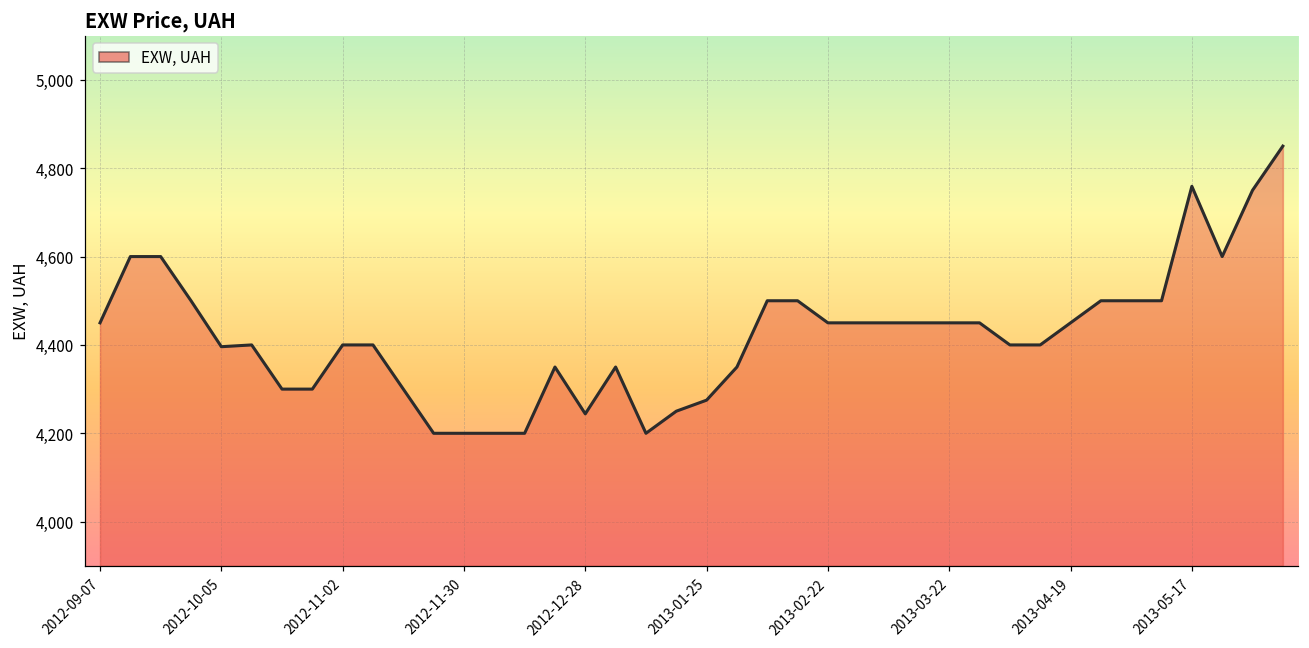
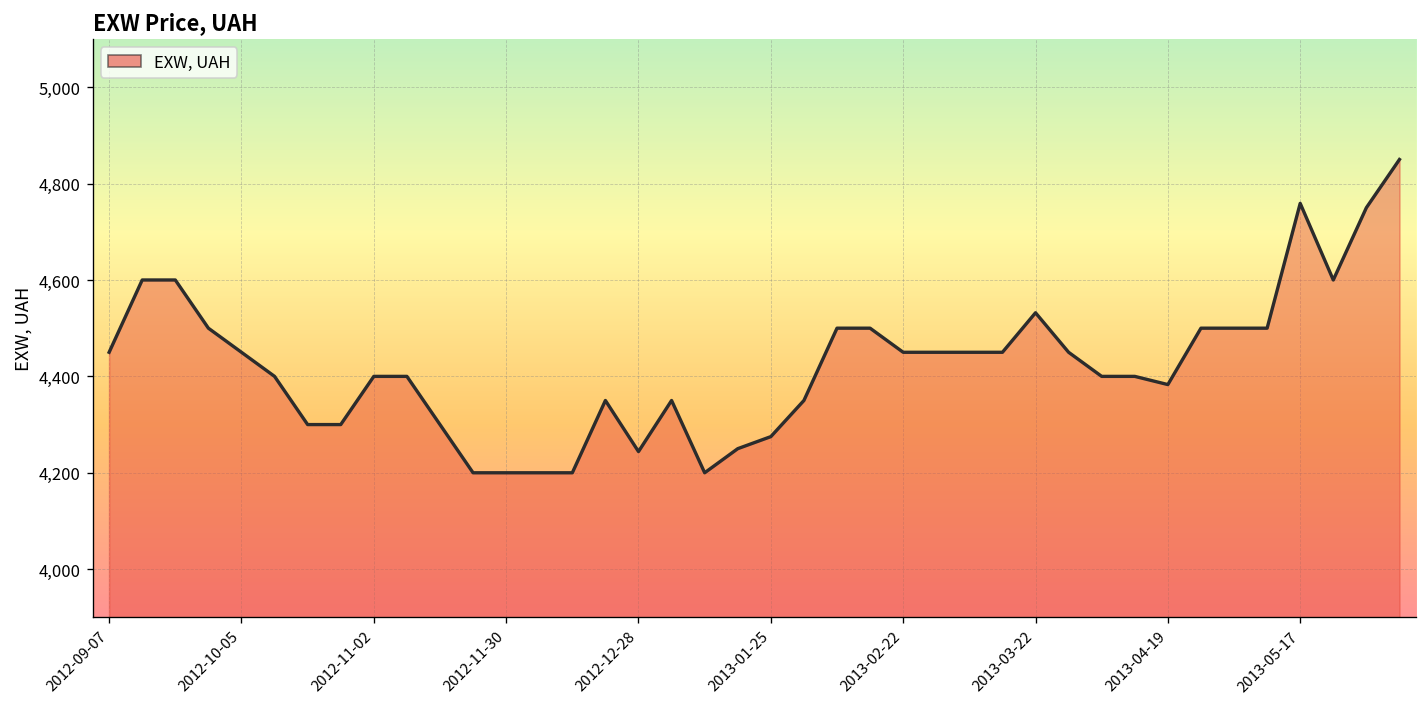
  {
    "2012-09-07": "4,450",
-   "2012-10-05": "4,400",
+   "2012-10-05": "4,450",
    "2012-11-02": "4,400",
    "2012-11-30": "4,200",
    "2012-12-28": "4,240",
    "2013-01-25": "4,280",
    "2013-02-22": "4,450",
-   "2013-03-22": "4,450",
-   "2013-04-19": "4,450",
+   "2013-03-22": "4,530",
+   "2013-04-19": "4,380",
    "2013-05-17": "4,760"
  }
